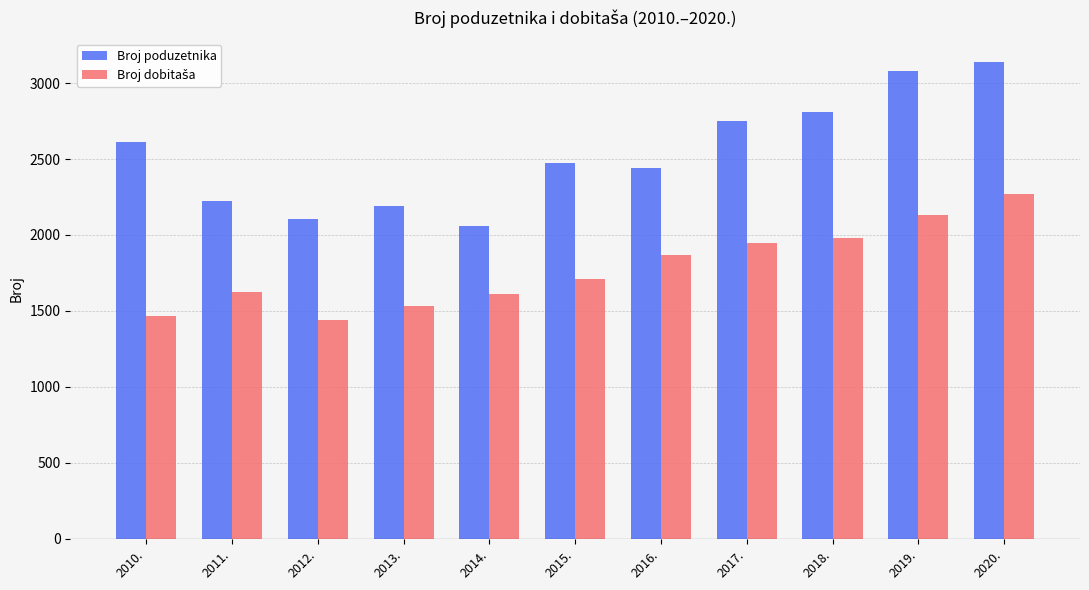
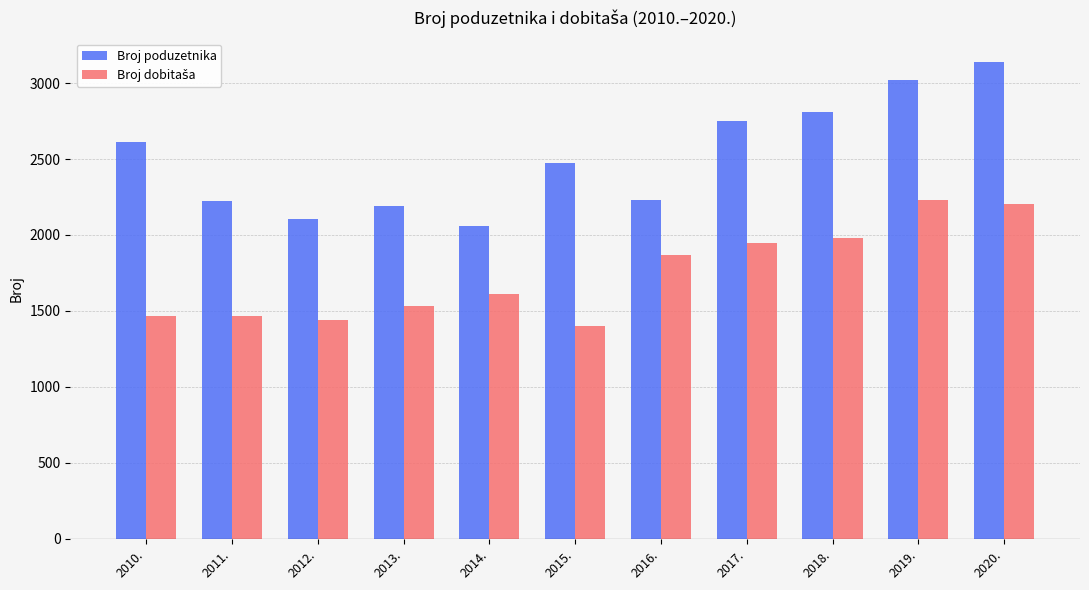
  {
    "Broj poduzetnika": {
      "2010.": 2610,
      "2011.": 2230,
      "2012.": 2100,
      "2013.": 2190,
      "2014.": 2060,
      "2015.": 2470,
-     "2016.": 2440,
+     "2016.": 2230,
      "2017.": 2750,
      "2018.": 2810,
-     "2019.": 3080,
+     "2019.": 3020,
      "2020.": 3140
    },
    "Broj dobitaša": {
      "2010.": 1470,
-     "2011.": 1630,
+     "2011.": 1470,
      "2012.": 1440,
      "2013.": 1540,
      "2014.": 1610,
-     "2015.": 1710,
+     "2015.": 1400,
      "2016.": 1870,
      "2017.": 1950,
      "2018.": 1980,
-     "2019.": 2130,
-     "2020.": 2270
+     "2019.": 2230,
+     "2020.": 2200
    }
  }
